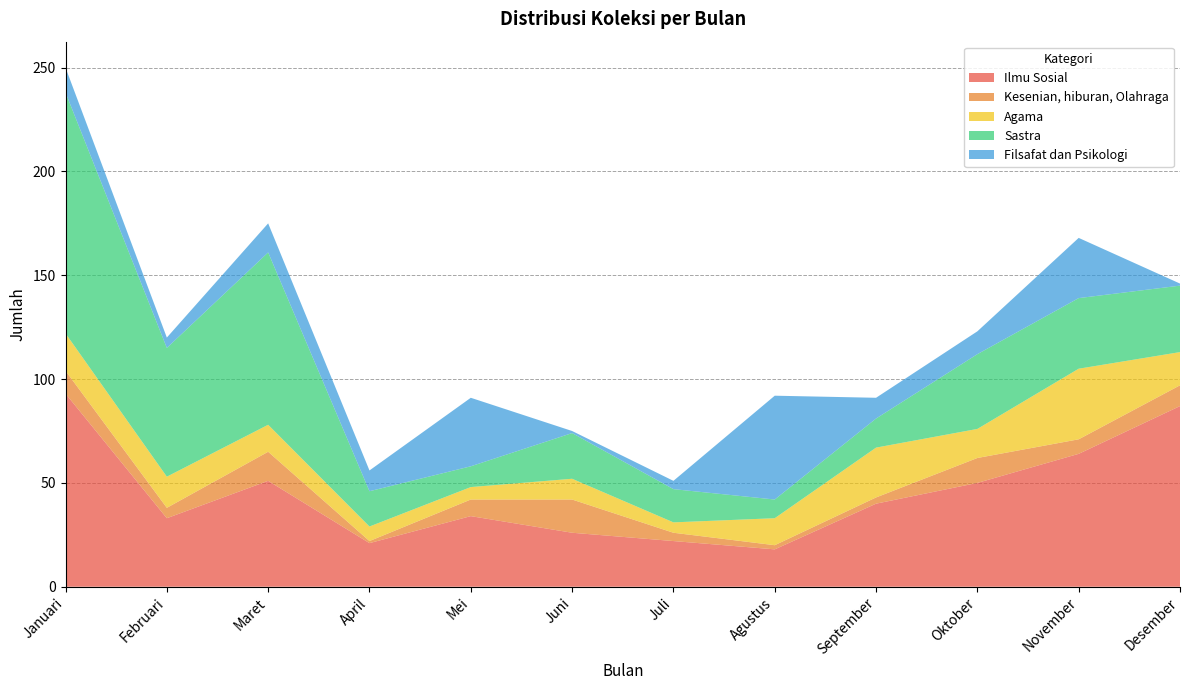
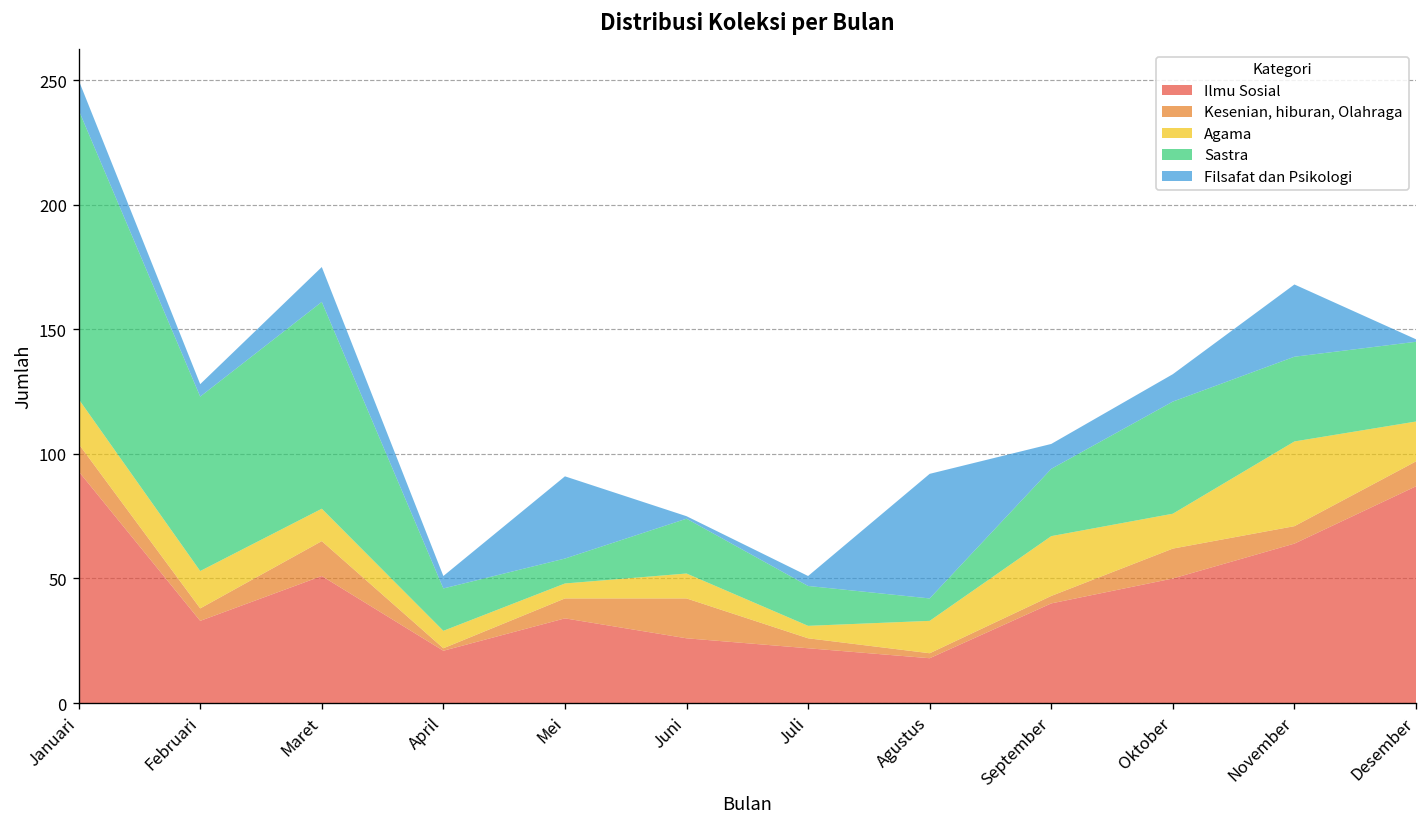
  {
    "Agama": {
      "Januari": 18,
      "Februari": 15,
      "Maret": 13,
      "April": 7,
      "Mei": 6,
      "Juni": 10,
      "Juli": 5,
      "Agustus": 13,
      "September": 24,
      "Oktober": 14,
      "November": 34,
      "Desember": 16
    },
    "Sastra": {
      "Januari": 116,
-     "Februari": 62,
+     "Februari": 70,
      "Maret": 83,
      "April": 17,
      "Mei": 10,
      "Juli": 16,
      "Agustus": 9,
-     "September": 14,
-     "Oktober": 36,
+     "September": 27,
+     "Oktober": 45,
      "November": 34
    },
    "Filsafat dan Psikologi": {
      "Januari": 12,
      "Februari": 5,
      "Maret": 14,
-     "April": 10,
+     "April": 5,
      "Mei": 33,
      "Juli": 4,
      "Agustus": 50,
      "September": 10,
      "Oktober": 11,
      "November": 29
    }
  }
